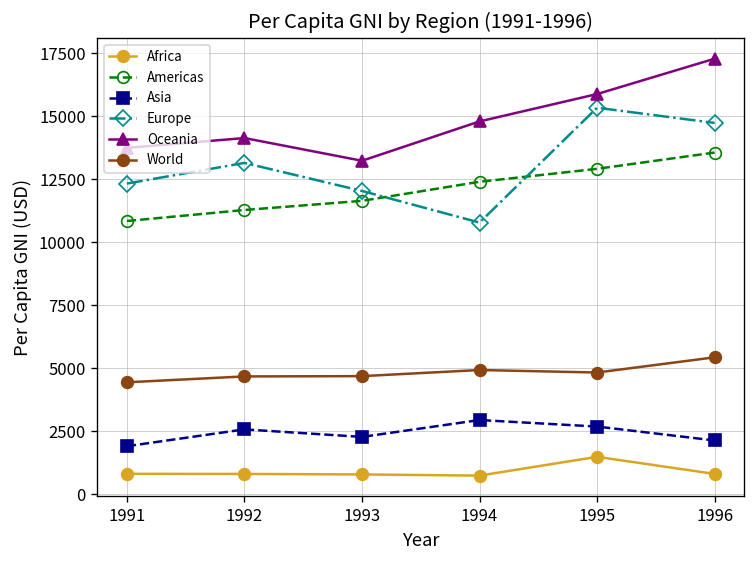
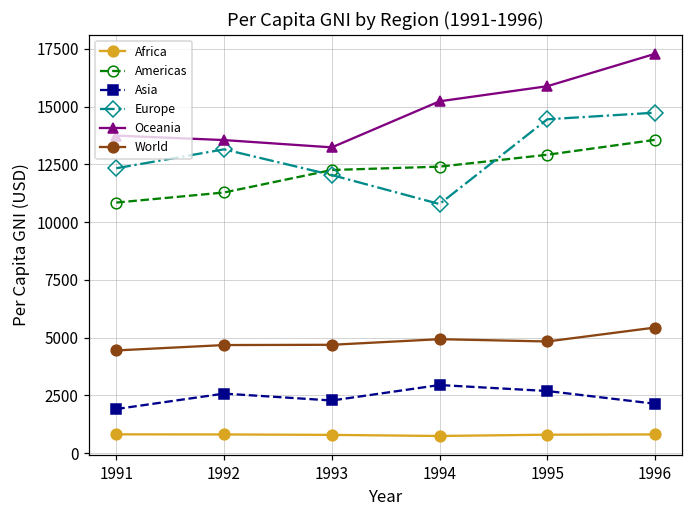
  {
    "Africa": {
      "1991": 800,
      "1992": 800,
      "1993": 800,
      "1994": 700,
-     "1995": 1500,
+     "1995": 800,
      "1996": 800
    },
    "Americas": {
      "1991": 10800,
      "1992": 11300,
-     "1993": 11600,
+     "1993": 12300,
      "1994": 12400,
      "1995": 12900,
      "1996": 13600
    },
    "Asia": {
      "1991": 1900,
      "1992": 2600,
      "1993": 2300,
      "1994": 2900,
      "1995": 2700,
      "1996": 2100
    },
    "Europe": {
      "1991": 12300,
      "1992": 13100,
      "1993": 12000,
      "1994": 10800,
-     "1995": 15300,
+     "1995": 14400,
      "1996": 14700
    },
    "Oceania": {
-     "1992": 14100,
+     "1992": 13500,
      "1993": 13200,
-     "1994": 14800,
+     "1994": 15200,
      "1995": 15900,
      "1996": 17300
    },
    "World": {
      "1991": 4400,
      "1992": 4700,
      "1993": 4700,
      "1994": 4900,
      "1995": 4800,
      "1996": 5400
    }
  }
